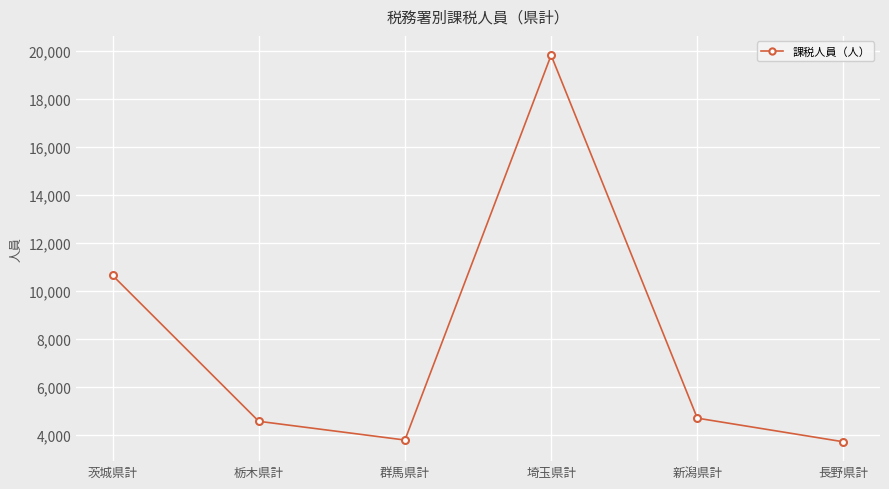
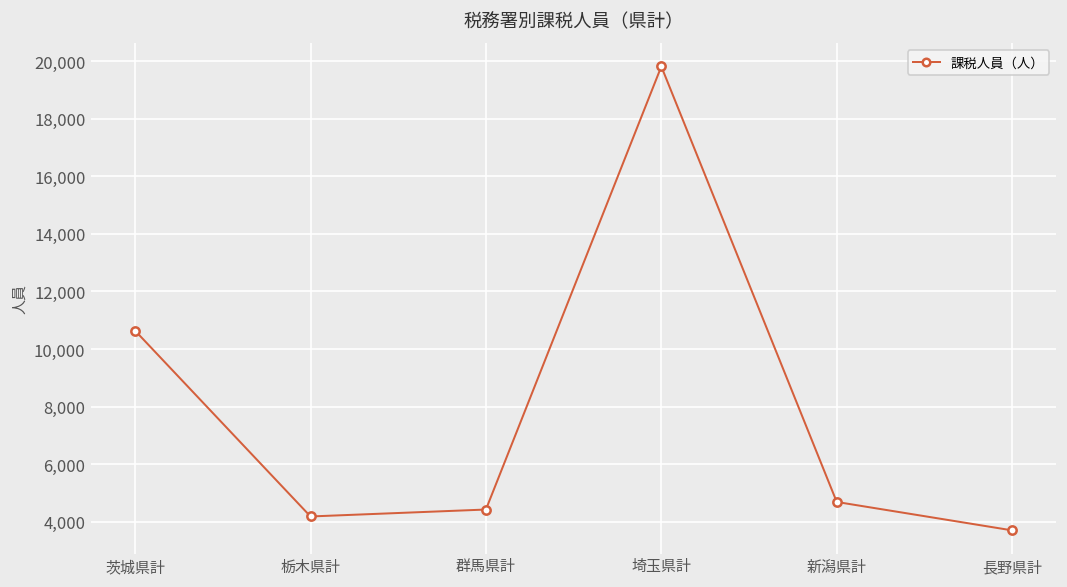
  {
    "茨城県計": "10,600",
-   "栃木県計": "4,600",
-   "群馬県計": "3,800",
+   "栃木県計": "4,200",
+   "群馬県計": "4,400",
    "埼玉県計": "19,800",
    "新潟県計": "4,700",
    "長野県計": "3,700"
  }
